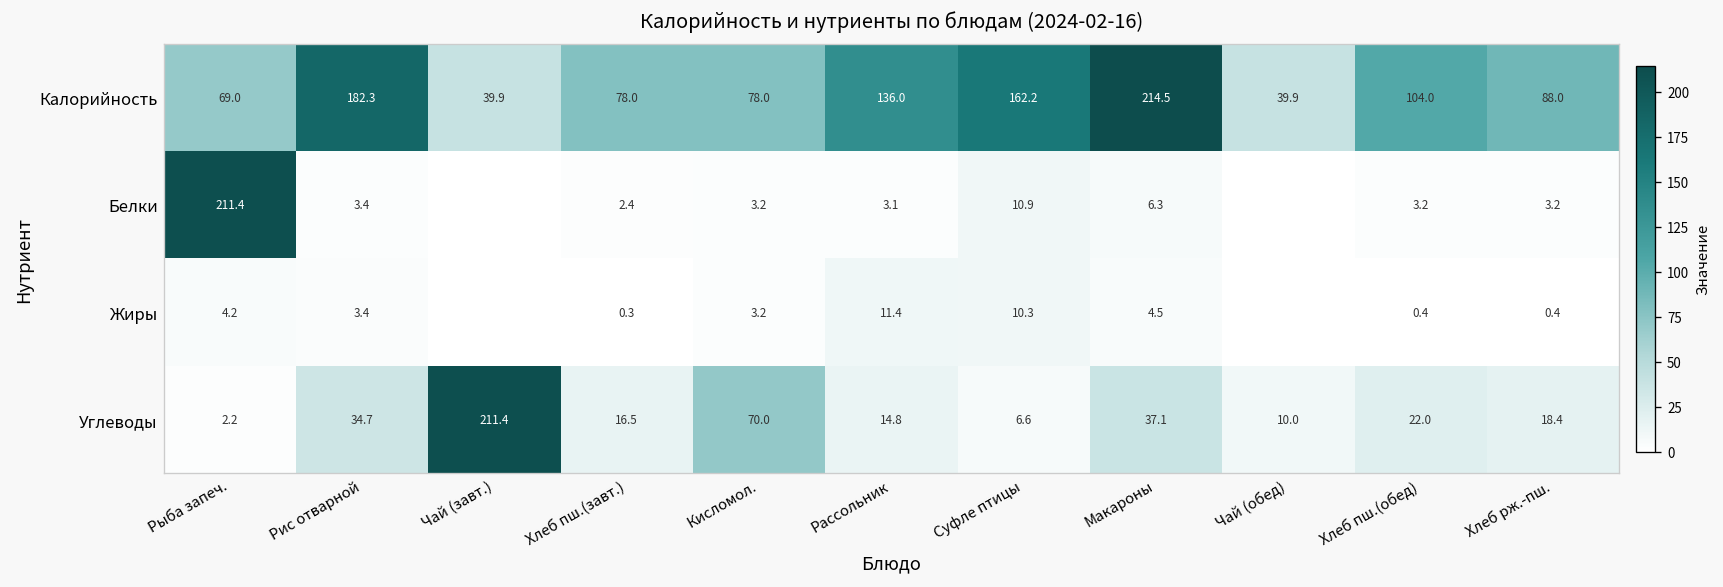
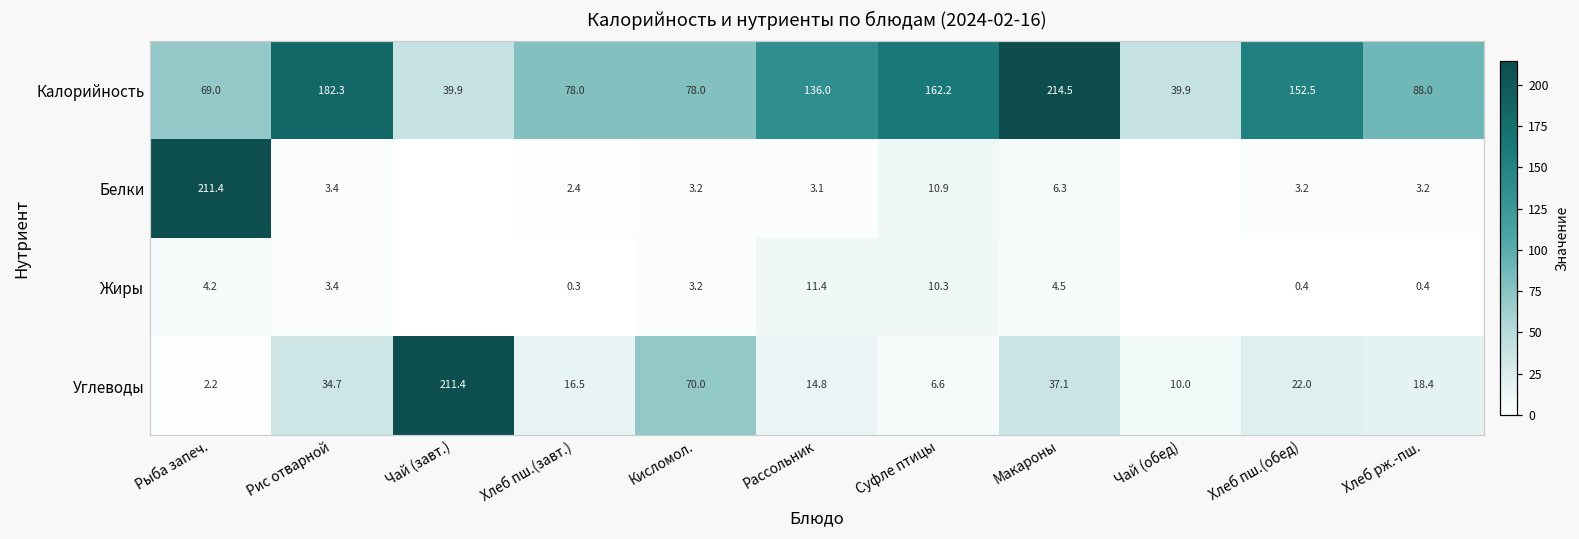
  {
    "Калорийность": {
      "Рыба запеч.": 69.0,
      "Рис отварной": 182.3,
      "Чай (завт.)": 39.9,
      "Хлеб пш.(завт.)": 78.0,
      "Кисломол.": 78.0,
      "Рассольник": 136.0,
      "Суфле птицы": 162.2,
      "Макароны": 214.5,
      "Чай (обед)": 39.9,
-     "Хлеб пш.(обед)": 104.0,
+     "Хлеб пш.(обед)": 152.5,
      "Хлеб рж.-пш.": 88.0
    },
    "Белки": {
      "Рыба запеч.": 211.4,
      "Рис отварной": 3.4,
      "Хлеб пш.(завт.)": 2.4,
      "Кисломол.": 3.2,
      "Рассольник": 3.1,
      "Суфле птицы": 10.9,
      "Макароны": 6.3,
      "Хлеб пш.(обед)": 3.2,
      "Хлеб рж.-пш.": 3.2
    },
    "Жиры": {
      "Рыба запеч.": 4.2,
      "Рис отварной": 3.4,
      "Хлеб пш.(завт.)": 0.3,
      "Кисломол.": 3.2,
      "Рассольник": 11.4,
      "Суфле птицы": 10.3,
      "Макароны": 4.5,
      "Хлеб пш.(обед)": 0.4,
      "Хлеб рж.-пш.": 0.4
    },
    "Углеводы": {
      "Рыба запеч.": 2.2,
      "Рис отварной": 34.7,
      "Чай (завт.)": 211.4,
      "Хлеб пш.(завт.)": 16.5,
      "Кисломол.": 70.0,
      "Рассольник": 14.8,
      "Суфле птицы": 6.6,
      "Макароны": 37.1,
      "Чай (обед)": 10.0,
      "Хлеб пш.(обед)": 22.0,
      "Хлеб рж.-пш.": 18.4
    }
  }
